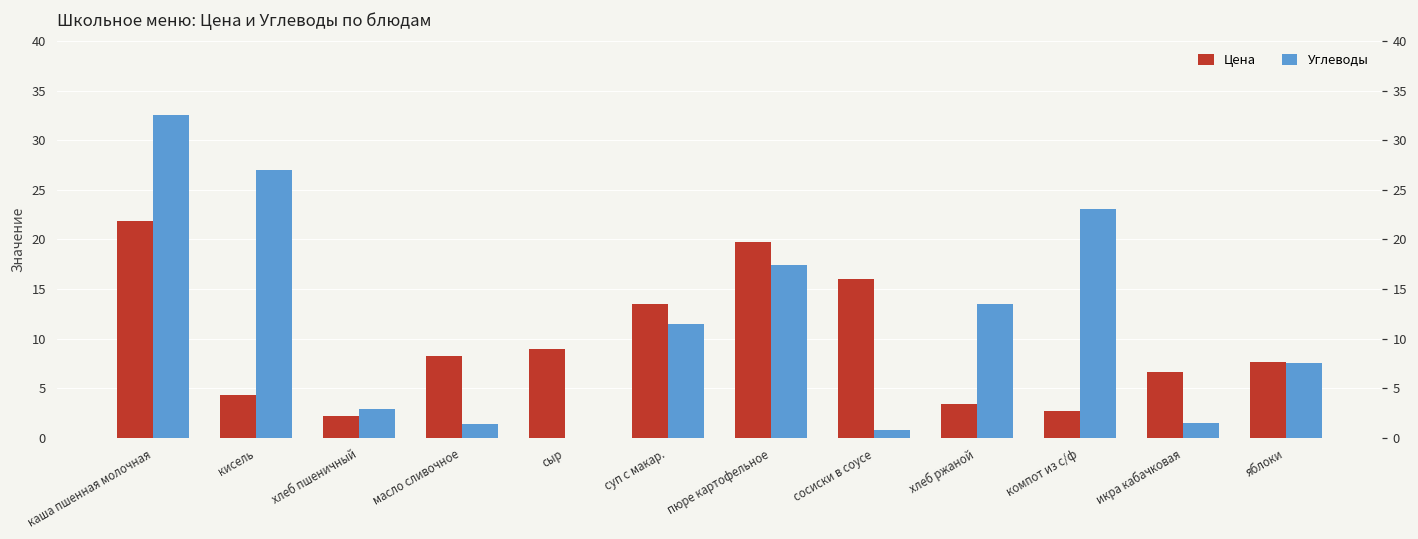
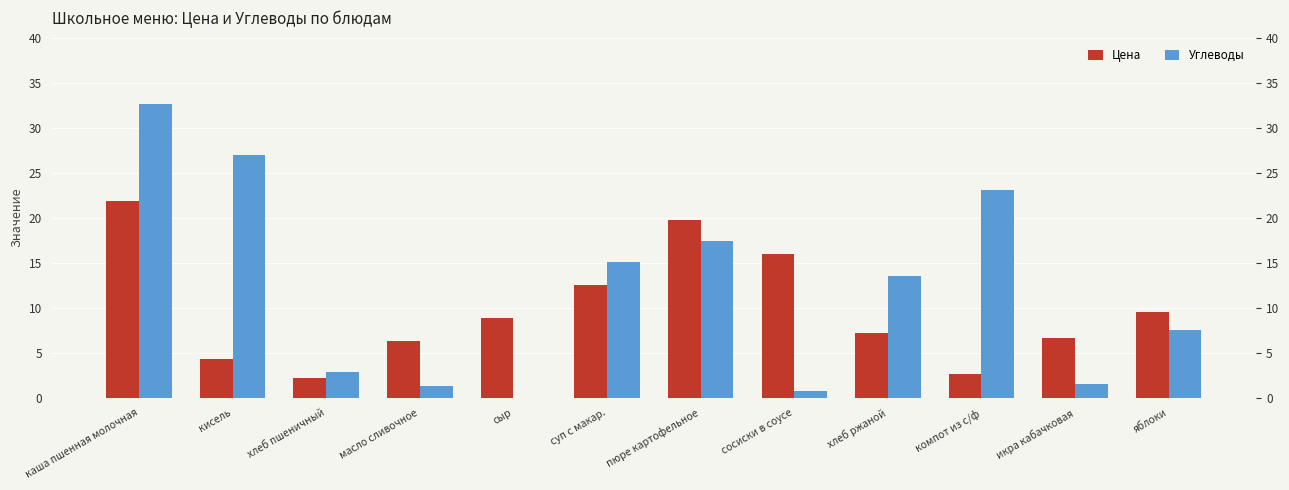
  {
    "Цена": {
      "каша пшенная молочная": 22,
      "кисель": 4,
      "хлеб пшеничный": 2,
-     "масло сливочное": 8,
+     "масло сливочное": 6,
      "сыр": 9,
-     "суп с макар.": 14,
+     "суп с макар.": 13,
      "пюре картофельное": 20,
      "сосиски в соусе": 16,
-     "хлеб ржаной": 3,
+     "хлеб ржаной": 7,
      "компот из с/ф": 3,
      "икра кабачковая": 7,
-     "яблоки": 8
+     "яблоки": 10
    },
    "Углеводы": {
      "каша пшенная молочная": 33,
      "кисель": 27,
      "хлеб пшеничный": 3,
      "масло сливочное": 1,
      "сыр": 0,
-     "суп с макар.": 11,
+     "суп с макар.": 15,
      "пюре картофельное": 17,
      "сосиски в соусе": 1,
      "хлеб ржаной": 14,
      "компот из с/ф": 23,
      "икра кабачковая": 2,
      "яблоки": 8
    }
  }
